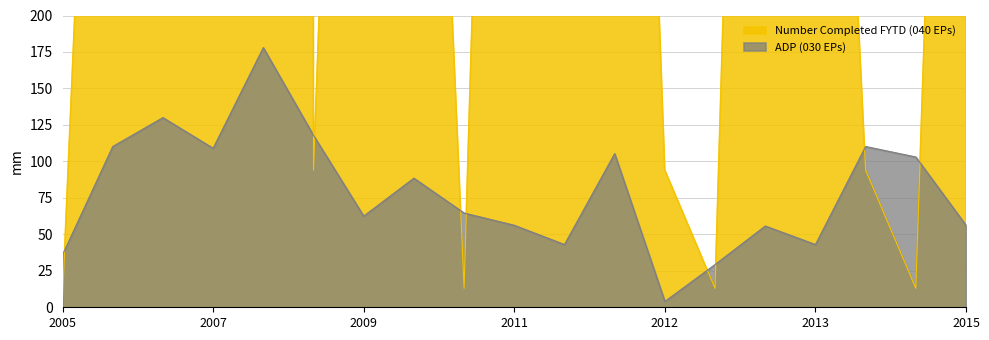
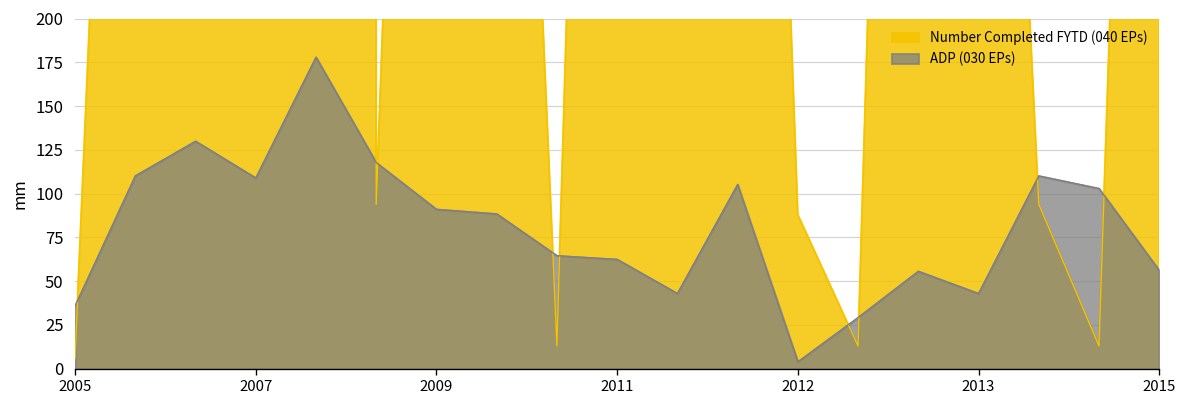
  {
    "Number Completed FYTD (040 EPs)": {
      "2005": 6,
-     "2012": 94
+     "2012": 88
    },
    "ADP (030 EPs)": {
      "2005": 36,
      "2007": 109,
-     "2009": 63,
-     "2011": 56,
+     "2009": 91,
+     "2011": 63,
      "2012": 4,
      "2013": 43,
      "2015": 56
    }
  }
